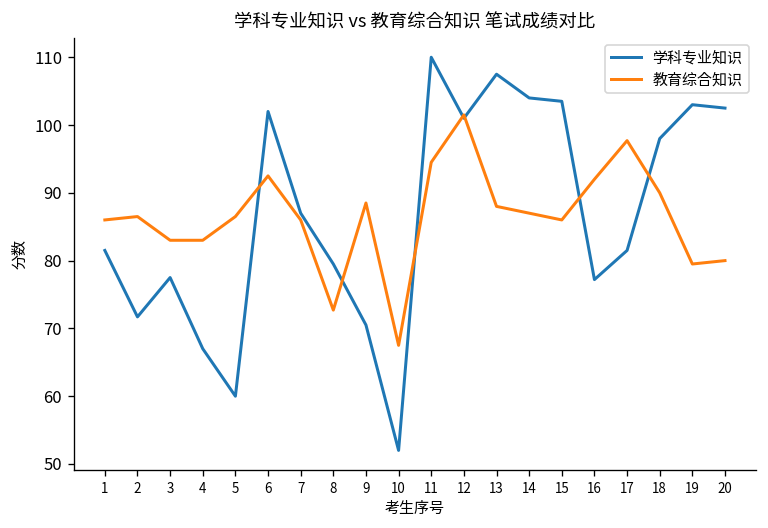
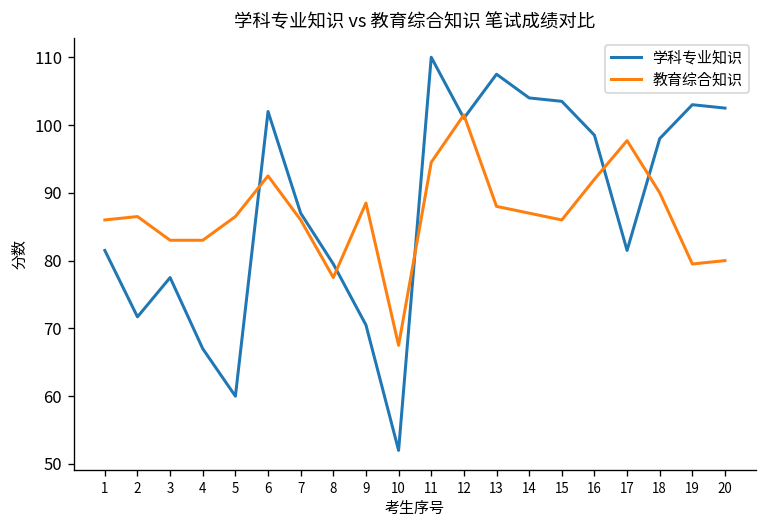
  {
    "学科专业知识": {
      "1": 82,
      "2": 72,
      "3": 78,
      "4": 67,
      "5": 60,
      "6": 102,
      "7": 87,
      "8": 80,
      "9": 71,
      "10": 52,
      "11": 110,
      "12": 101,
      "13": 108,
      "14": 104,
      "15": 104,
-     "16": 77,
+     "16": 99,
      "17": 82,
      "18": 98,
      "19": 103,
      "20": 103
    },
    "教育综合知识": {
      "1": 86,
      "2": 87,
      "3": 83,
      "4": 83,
      "5": 87,
      "6": 93,
      "7": 86,
-     "8": 73,
+     "8": 78,
      "9": 89,
      "10": 68,
      "11": 95,
      "12": 102,
      "13": 88,
      "14": 87,
      "15": 86,
      "16": 92,
      "17": 98,
      "18": 90,
      "19": 80,
      "20": 80
    }
  }
